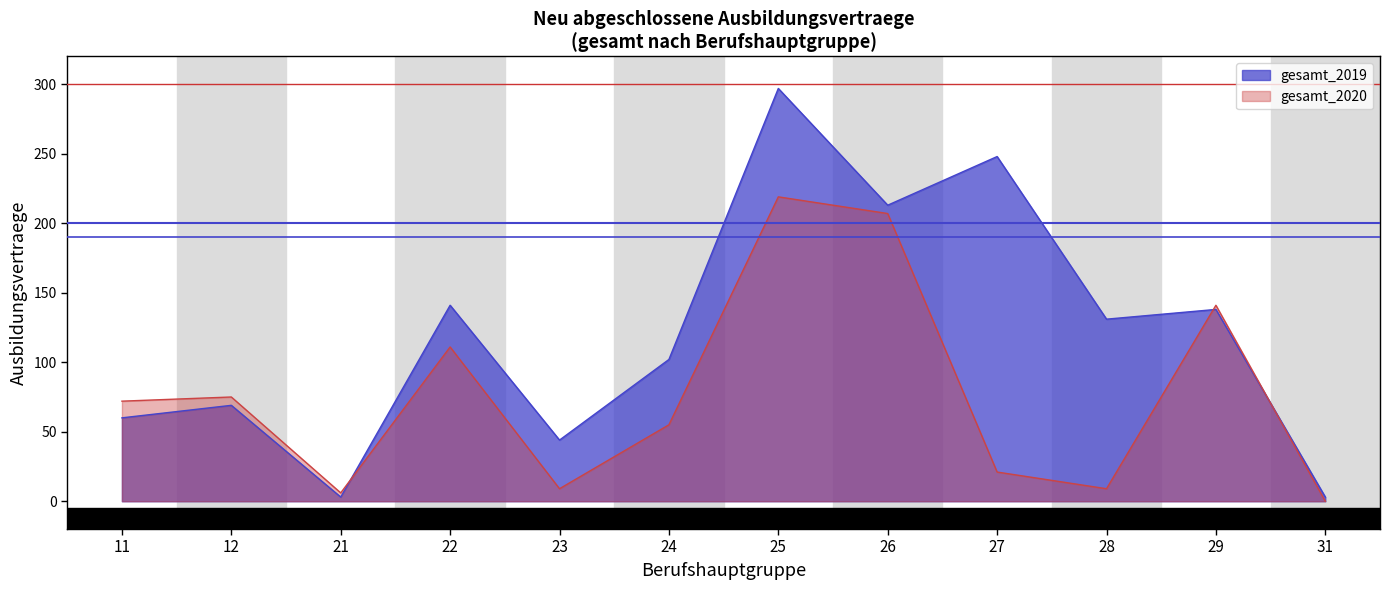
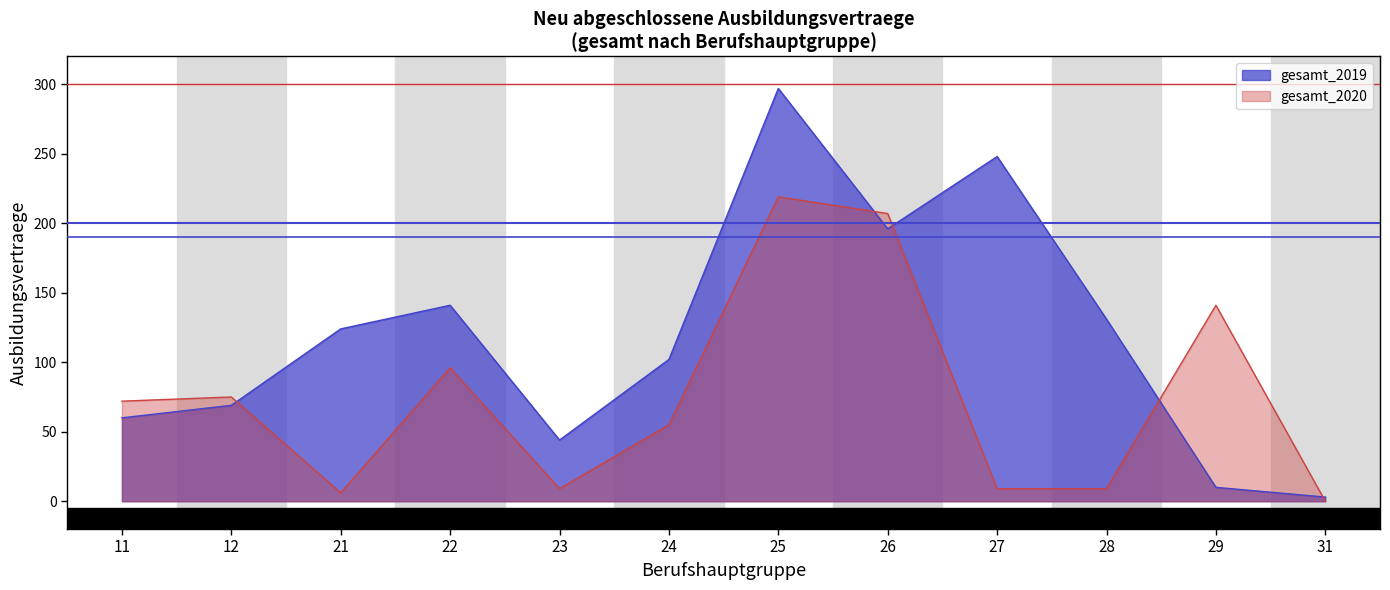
  {
    "gesamt_2019": {
      "11": 60,
      "12": 69,
-     "21": 3,
+     "21": 124,
      "22": 141,
      "23": 44,
      "24": 102,
      "25": 297,
-     "26": 213,
+     "26": 196,
      "27": 248,
      "28": 131,
-     "29": 138,
+     "29": 10,
      "31": 3
    },
    "gesamt_2020": {
      "11": 72,
      "12": 75,
      "21": 6,
-     "22": 111,
+     "22": 96,
      "23": 9,
      "24": 55,
      "25": 219,
      "26": 207,
-     "27": 21,
+     "27": 9,
      "28": 9,
      "29": 141,
      "31": 0
    }
  }
